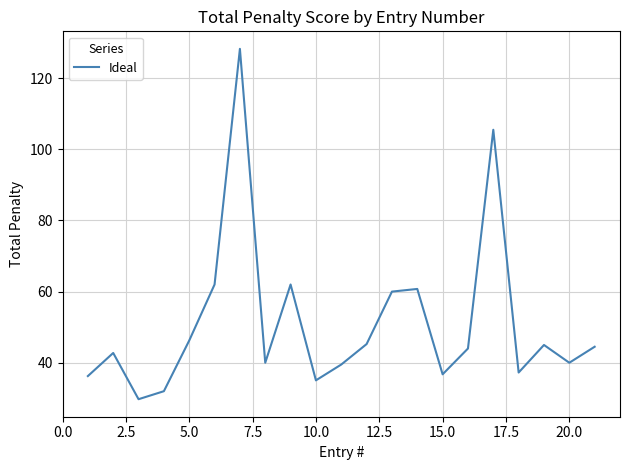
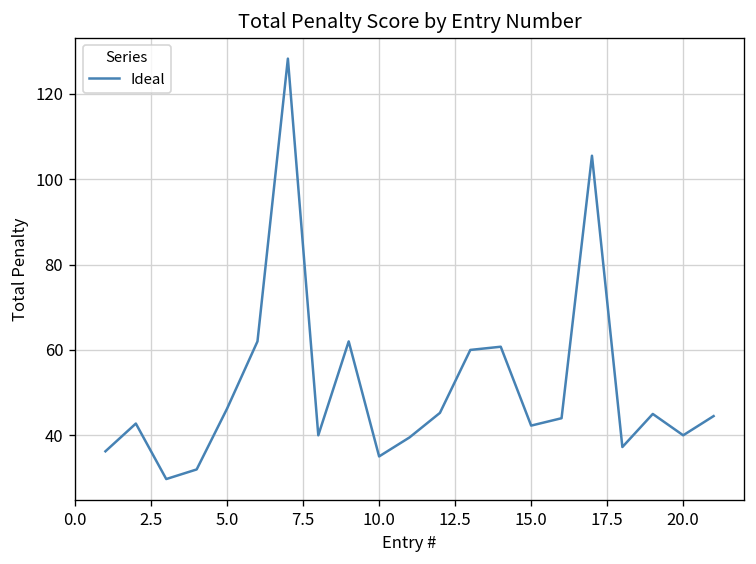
  {
    "5.0": 46,
    "10.0": 35,
-   "15.0": 37,
+   "15.0": 42,
    "20.0": 40
  }
